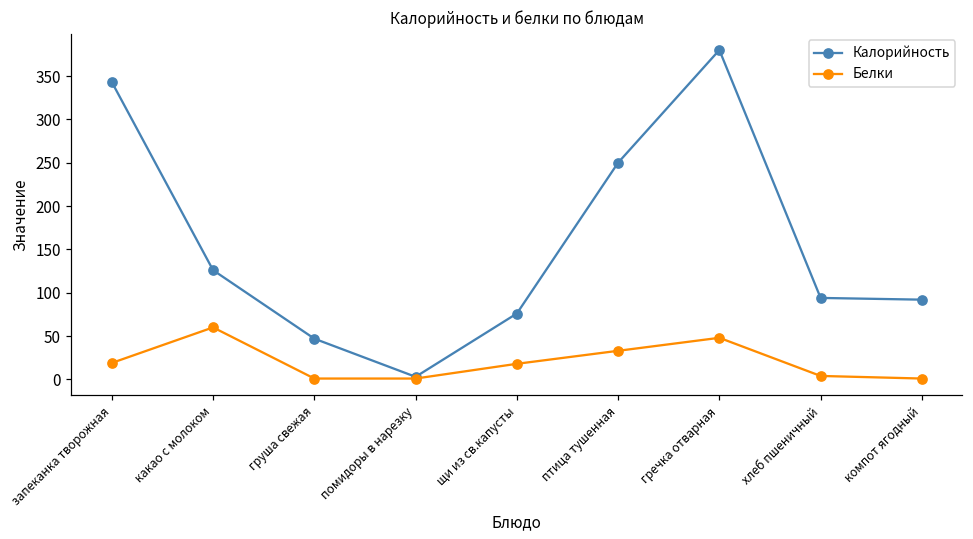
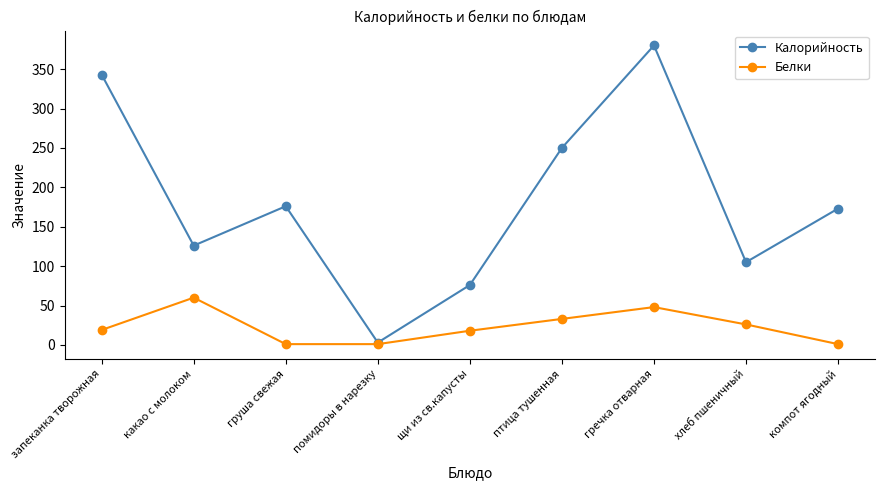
  {
    "Калорийность": {
      "запеканка творожная": 340,
      "какао с молоком": 130,
-     "груша свежая": 50,
+     "груша свежая": 180,
      "щи из св.капусты": 80,
      "птица тушенная": 250,
      "гречка отварная": 380,
-     "хлеб пшеничный": 90,
-     "компот ягодный": 90
+     "хлеб пшеничный": 110,
+     "компот ягодный": 170
    },
    "Белки": {
      "запеканка творожная": 20,
      "какао с молоком": 60,
      "груша свежая": 0,
      "щи из св.капусты": 20,
      "птица тушенная": 30,
      "гречка отварная": 50,
-     "хлеб пшеничный": 0,
+     "хлеб пшеничный": 30,
      "компот ягодный": 0
    }
  }
